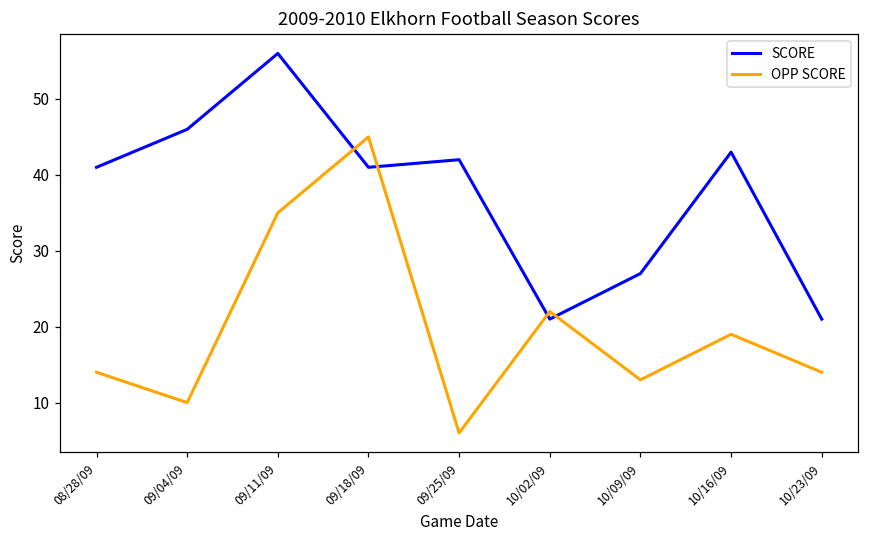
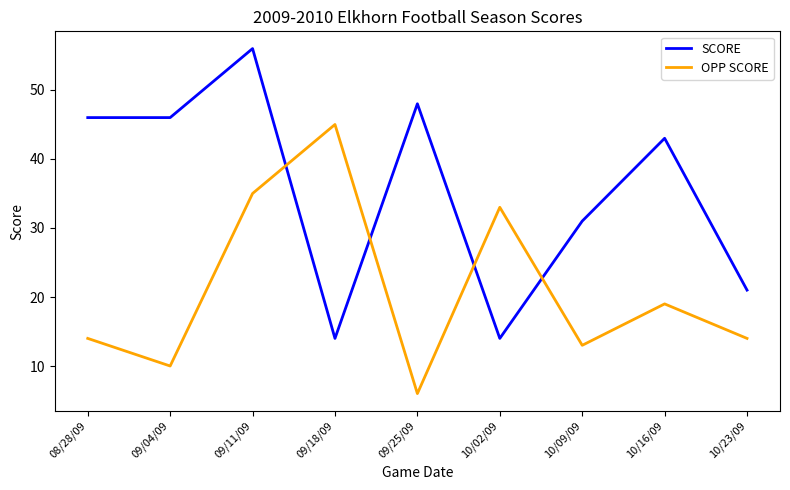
  {
    "SCORE": {
-     "08/28/09": 41,
+     "08/28/09": 46,
      "09/04/09": 46,
      "09/11/09": 56,
-     "09/18/09": 41,
-     "09/25/09": 42,
-     "10/02/09": 21,
-     "10/09/09": 27,
+     "09/18/09": 14,
+     "09/25/09": 48,
+     "10/02/09": 14,
+     "10/09/09": 31,
      "10/16/09": 43,
      "10/23/09": 21
    },
    "OPP SCORE": {
      "08/28/09": 14,
      "09/04/09": 10,
      "09/11/09": 35,
      "09/18/09": 45,
      "09/25/09": 6,
-     "10/02/09": 22,
+     "10/02/09": 33,
      "10/09/09": 13,
      "10/16/09": 19,
      "10/23/09": 14
    }
  }
